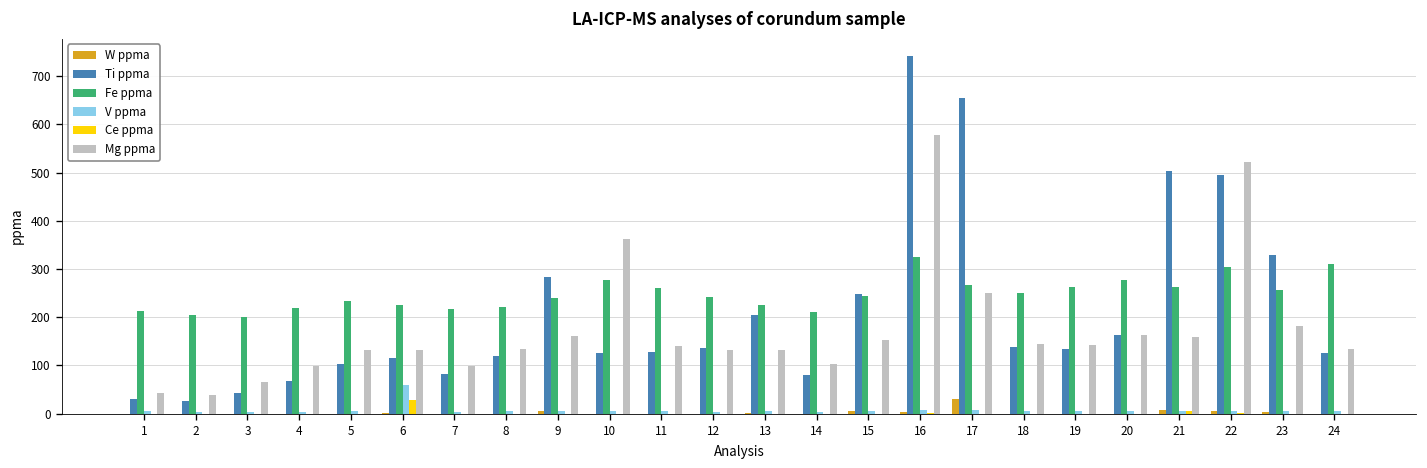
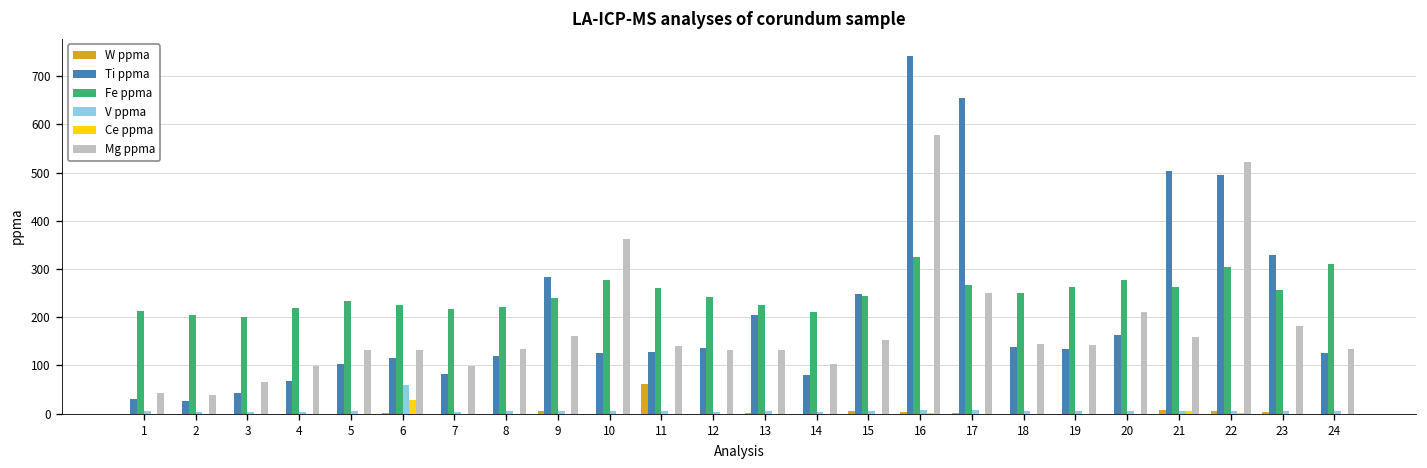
  {
    "W ppma": {
      "1": 0,
      "2": 0,
-     "11": 0,
-     "17": 30,
+     "11": 60,
+     "17": 0,
      "21": 10
    },
    "Ti ppma": {
      "1": 30,
      "2": 30,
      "3": 40,
      "4": 70,
      "5": 100,
      "6": 120,
      "7": 80,
      "8": 120,
      "9": 280,
      "10": 130,
      "11": 130,
      "12": 140,
      "13": 200,
      "14": 80,
      "15": 250,
      "16": 740,
      "17": 660,
      "18": 140,
      "19": 140,
      "20": 160,
      "21": 500,
      "22": 490,
      "23": 330,
      "24": 130
    },
    "Fe ppma": {
      "1": 210,
      "2": 200,
      "3": 200,
      "4": 220,
      "5": 230,
      "6": 230,
      "7": 220,
      "8": 220,
      "9": 240,
      "10": 280,
      "11": 260,
      "12": 240,
      "13": 230,
      "14": 210,
      "15": 250,
      "16": 320,
      "17": 270,
      "18": 250,
      "19": 260,
      "20": 280,
      "21": 260,
      "22": 310,
      "23": 260,
      "24": 310
    },
    "V ppma": {
      "6": 60,
      "16": 10,
      "17": 10,
      "21": 10,
      "22": 10
    },
    "Ce ppma": {
      "6": 30
    },
    "Mg ppma": {
      "1": 40,
      "2": 40,
      "3": 70,
      "4": 100,
      "5": 130,
      "6": 130,
      "7": 100,
      "8": 130,
      "9": 160,
      "10": 360,
      "11": 140,
      "12": 130,
      "13": 130,
      "14": 100,
      "15": 150,
      "16": 580,
      "17": 250,
      "18": 150,
      "19": 140,
-     "20": 160,
+     "20": 210,
      "21": 160,
      "22": 520,
      "23": 180,
      "24": 140
    }
  }
